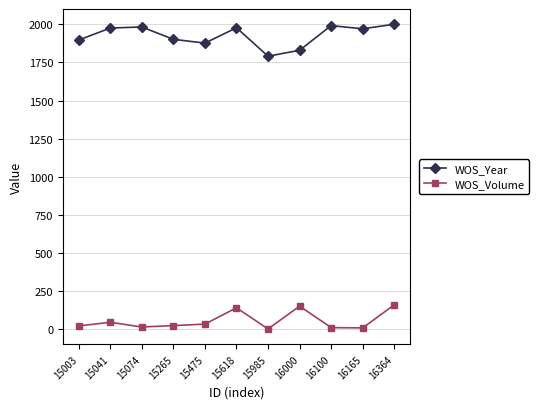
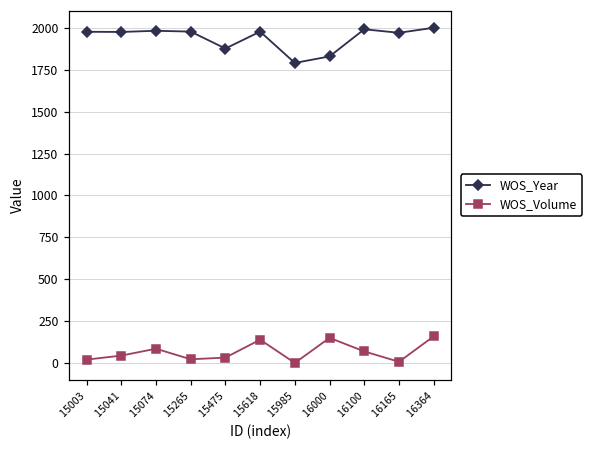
  {
    "WOS_Year": {
-     "15003": 1900,
+     "15003": 1980,
      "15041": 1980,
      "15074": 1980,
-     "15265": 1900,
+     "15265": 1980,
      "15475": 1880,
      "15618": 1980,
      "15985": 1790,
      "16000": 1830,
      "16100": 1990,
      "16165": 1970,
      "16364": 2000
    },
    "WOS_Volume": {
      "15003": 20,
      "15041": 40,
-     "15074": 10,
+     "15074": 90,
      "15265": 20,
      "15475": 30,
      "15618": 140,
      "15985": 0,
      "16000": 150,
-     "16100": 10,
+     "16100": 70,
      "16165": 10,
      "16364": 160
    }
  }
